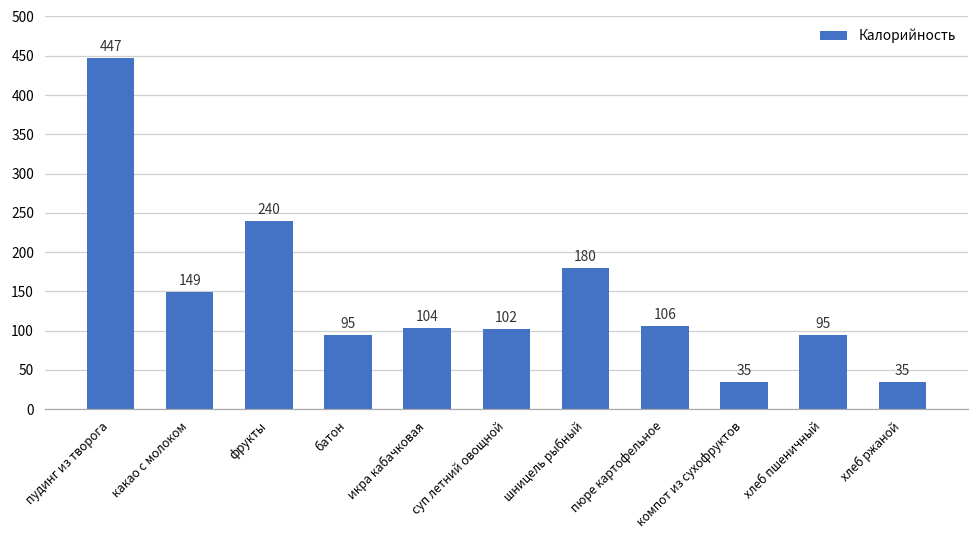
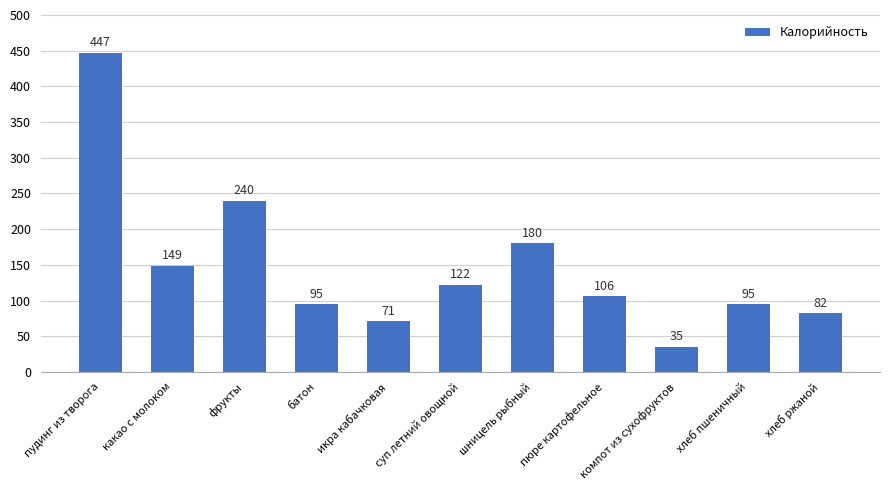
  {
    "пудинг из творога": 447,
    "какао с молоком": 149,
    "фрукты": 240,
    "батон": 95,
-   "икра кабачковая": 104,
-   "суп летний овощной": 102,
+   "икра кабачковая": 71,
+   "суп летний овощной": 122,
    "шницель рыбный": 180,
    "пюре картофельное": 106,
    "компот из сухофруктов": 35,
    "хлеб пшеничный": 95,
-   "хлеб ржаной": 35
+   "хлеб ржаной": 82
  }
